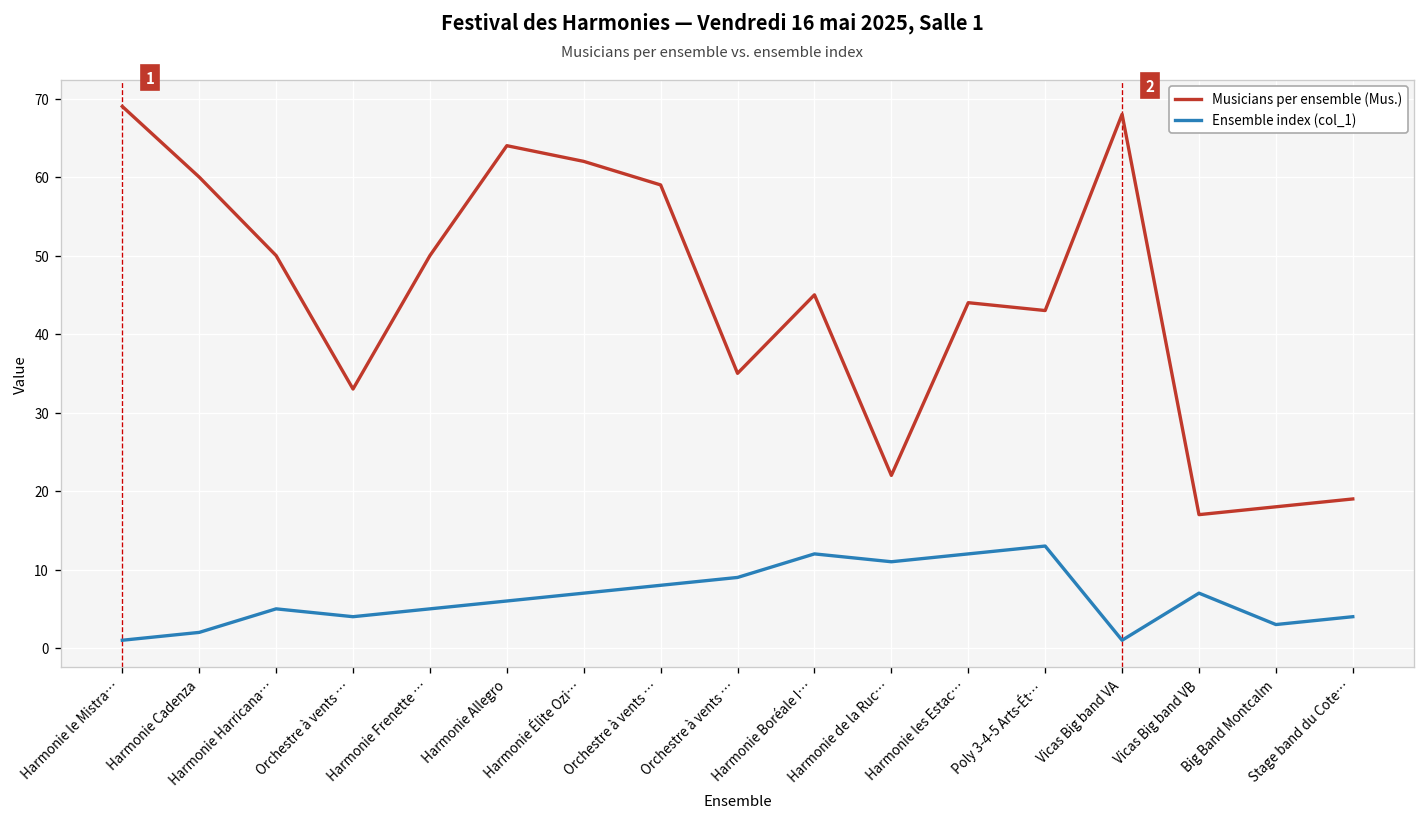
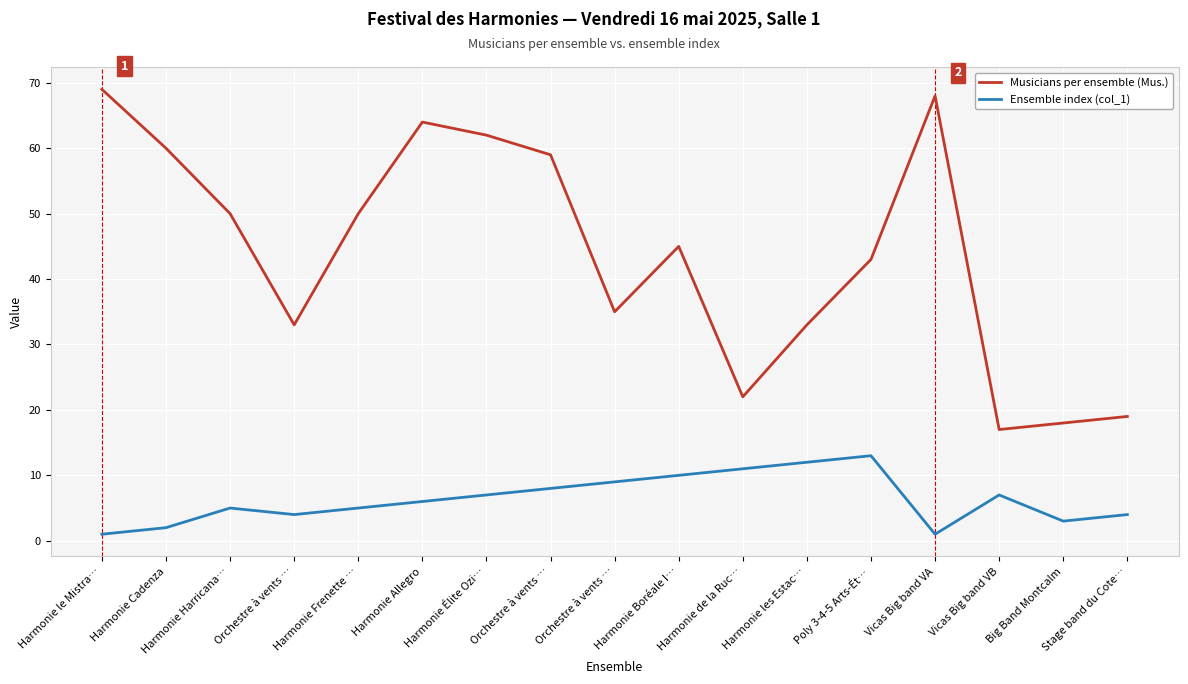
  {
    "Musicians per ensemble (Mus.)": {
      "Harmonie le Mistra…": 69,
      "Harmonie Cadenza": 60,
      "Harmonie Harricana…": 50,
      "Harmonie Frenette …": 50,
      "Harmonie Allegro": 64,
      "Harmonie Élite Ozi…": 62,
      "Harmonie Boréale I…": 45,
      "Harmonie de la Ruc…": 22,
-     "Harmonie les Estac…": 44,
+     "Harmonie les Estac…": 33,
      "Poly 3-4-5 Arts-Ét…": 43,
      "Vicas Big band VA": 68,
      "Vicas Big band VB": 17,
      "Big Band Montcalm": 18,
      "Stage band du Cote…": 19
    },
    "Ensemble index (col_1)": {
      "Harmonie le Mistra…": 1,
      "Harmonie Cadenza": 2,
      "Harmonie Harricana…": 5,
      "Harmonie Frenette …": 5,
      "Harmonie Allegro": 6,
      "Harmonie Élite Ozi…": 7,
-     "Harmonie Boréale I…": 12,
+     "Harmonie Boréale I…": 10,
      "Harmonie de la Ruc…": 11,
      "Harmonie les Estac…": 12,
      "Poly 3-4-5 Arts-Ét…": 13,
      "Vicas Big band VA": 1,
      "Vicas Big band VB": 7,
      "Big Band Montcalm": 3,
      "Stage band du Cote…": 4
    }
  }
